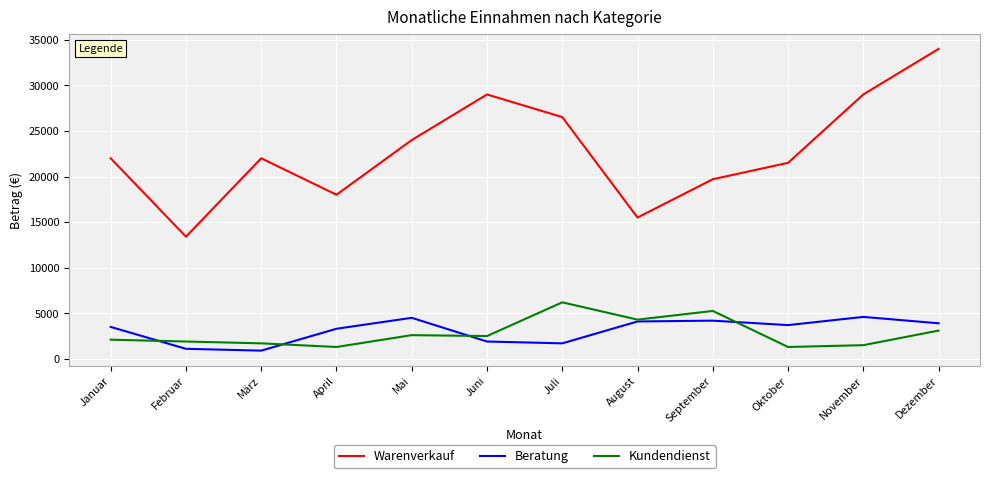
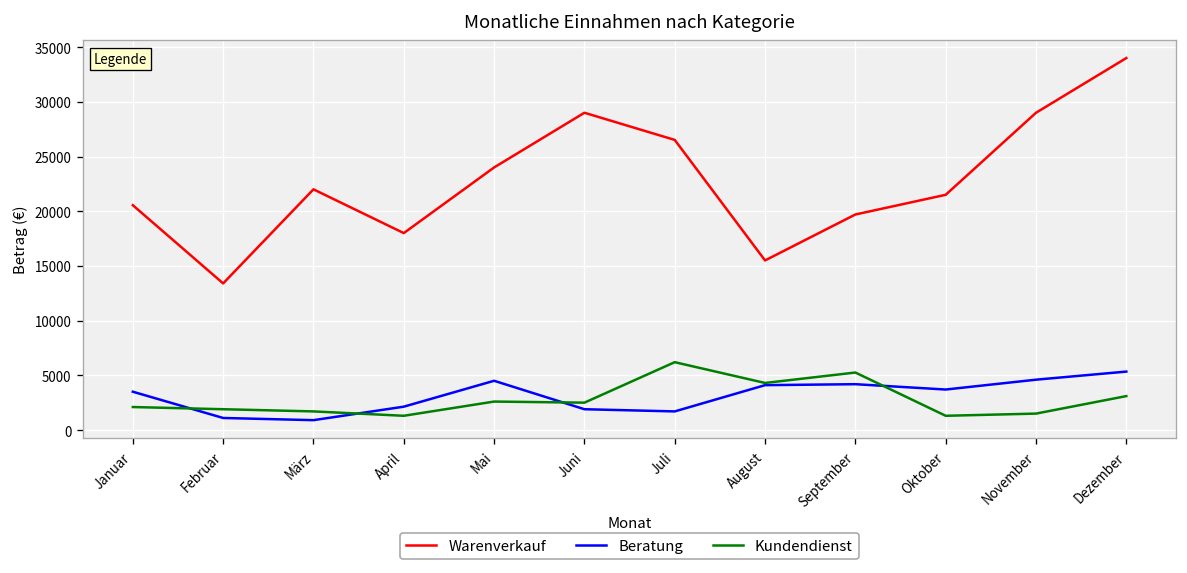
  {
    "Warenverkauf": {
-     "Januar": 22000,
+     "Januar": 21000,
      "Februar": 13000,
      "März": 22000,
      "April": 18000,
      "Mai": 24000,
      "Juni": 29000,
      "Juli": 27000,
      "August": 16000,
      "September": 20000,
      "Oktober": 22000,
      "November": 29000,
      "Dezember": 34000
    },
    "Beratung": {
      "Januar": 4000,
      "Februar": 1000,
      "März": 1000,
-     "April": 3000,
+     "April": 2000,
      "Mai": 5000,
      "Juni": 2000,
      "Juli": 2000,
      "September": 4000,
      "Oktober": 4000,
      "November": 5000,
-     "Dezember": 4000
+     "Dezember": 5000
    },
    "Kundendienst": {
      "Januar": 2000,
      "Februar": 2000,
      "März": 2000,
      "April": 1000,
      "Mai": 3000,
      "Juni": 3000,
      "Juli": 6000,
      "September": 5000,
      "Oktober": 1000,
      "November": 2000,
      "Dezember": 3000
    }
  }
